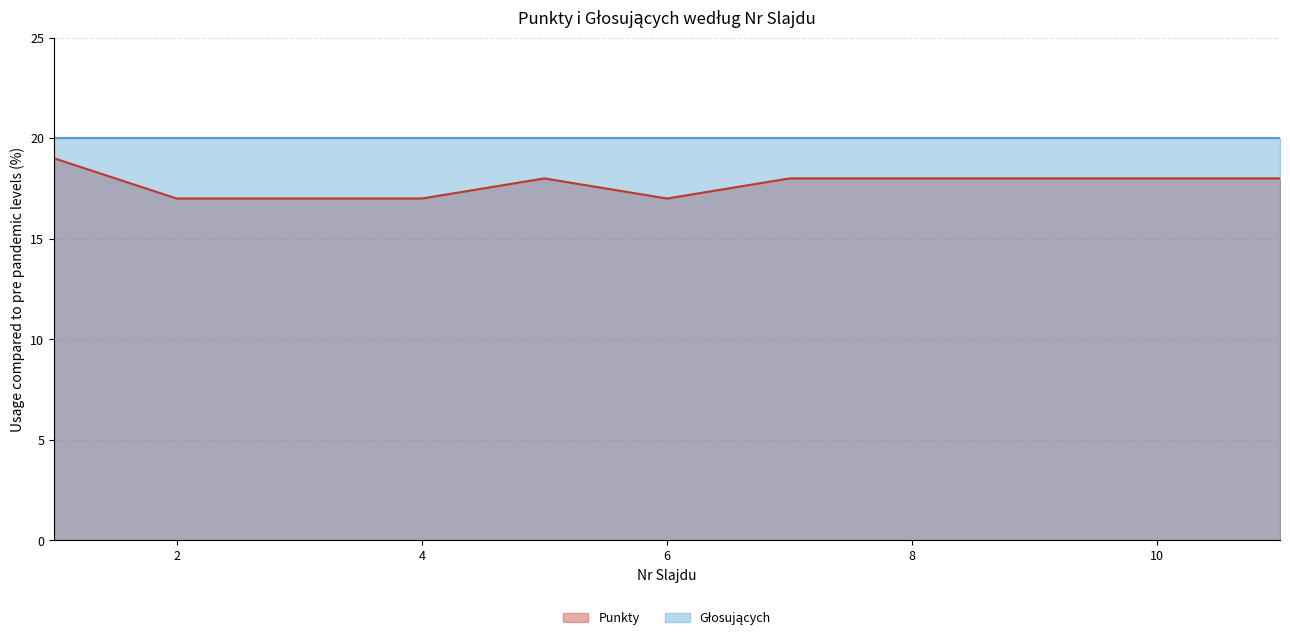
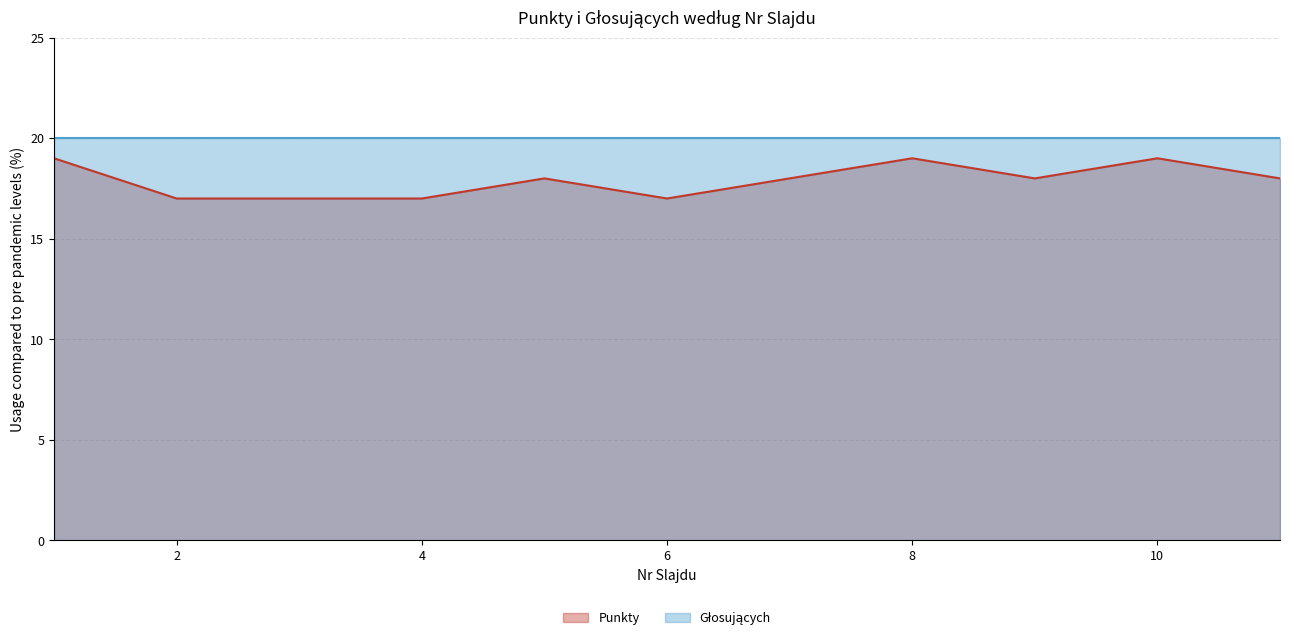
  {
    "Punkty": {
      "2": 17,
      "4": 17,
      "6": 17,
-     "8": 18,
-     "10": 18
+     "8": 19,
+     "10": 19
    },
    "Głosujących": {
      "2": 20,
      "4": 20,
      "6": 20,
      "8": 20,
      "10": 20
    }
  }
